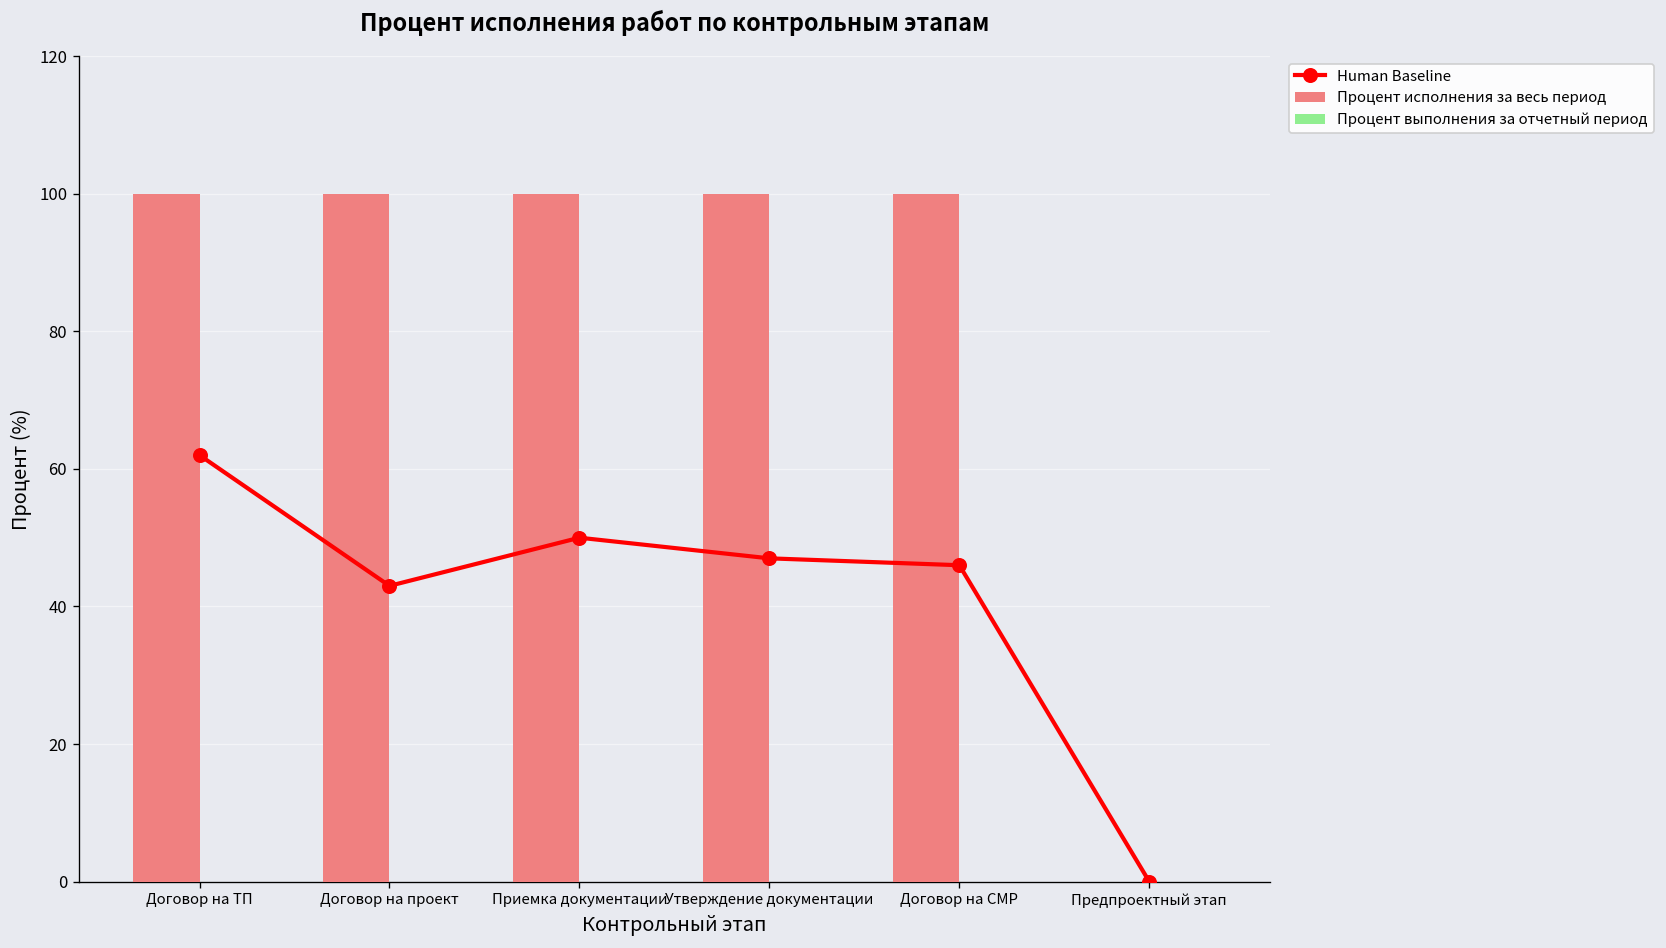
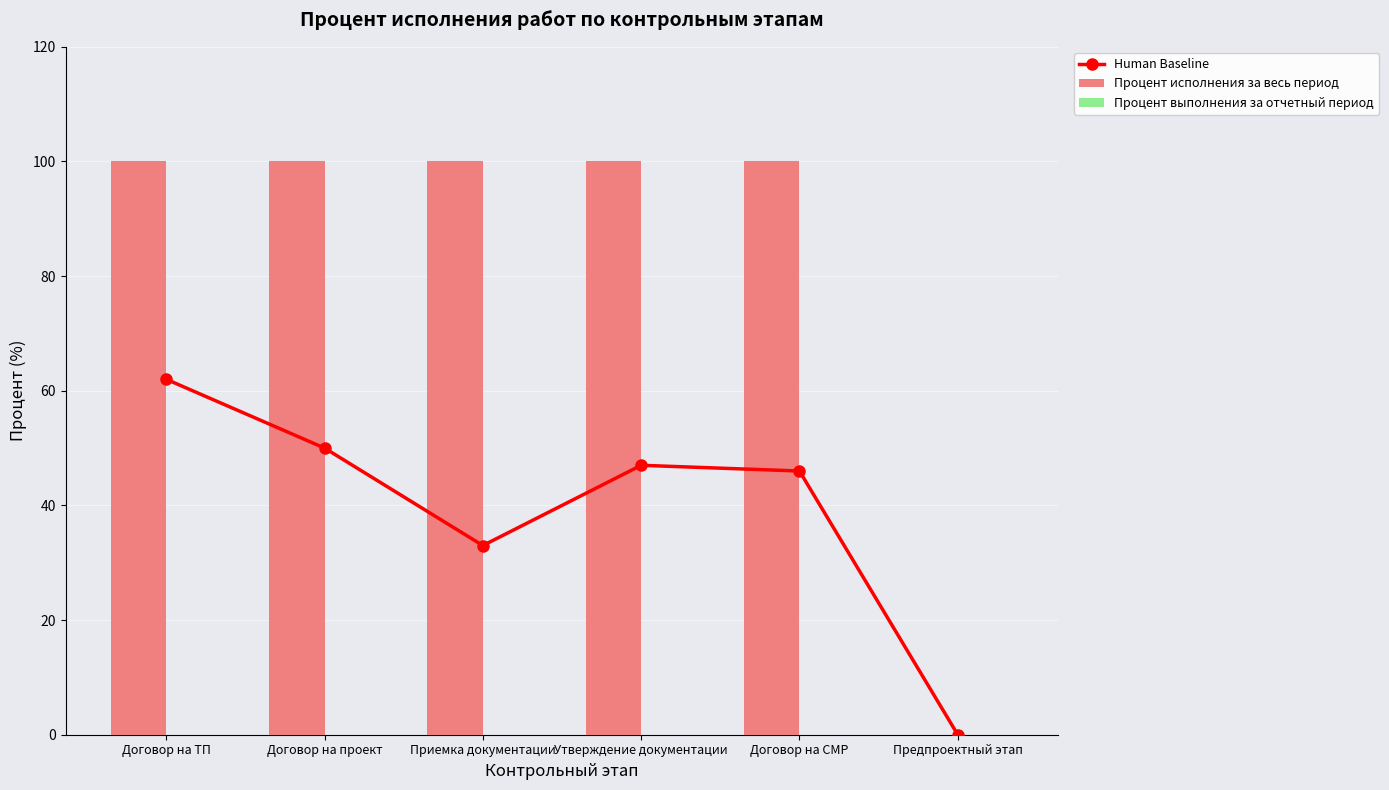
  {
    "Процент исполнения за весь период": {
      "Договор на ТП": 100,
      "Договор на проект": 100,
      "Приемка документации": 100,
      "Утверждение документации": 100,
      "Договор на СМР": 100,
      "Предпроектный этап": 0
    },
    "Human Baseline": {
      "Договор на ТП": 62,
-     "Договор на проект": 43,
-     "Приемка документации": 50,
+     "Договор на проект": 50,
+     "Приемка документации": 33,
      "Утверждение документации": 47,
      "Договор на СМР": 46,
      "Предпроектный этап": 0
    },
    "Процент выполнения за отчетный период": {
      "Договор на ТП": 0,
      "Договор на проект": 0,
      "Приемка документации": 0,
      "Утверждение документации": 0,
      "Договор на СМР": 0,
      "Предпроектный этап": 0
    }
  }
